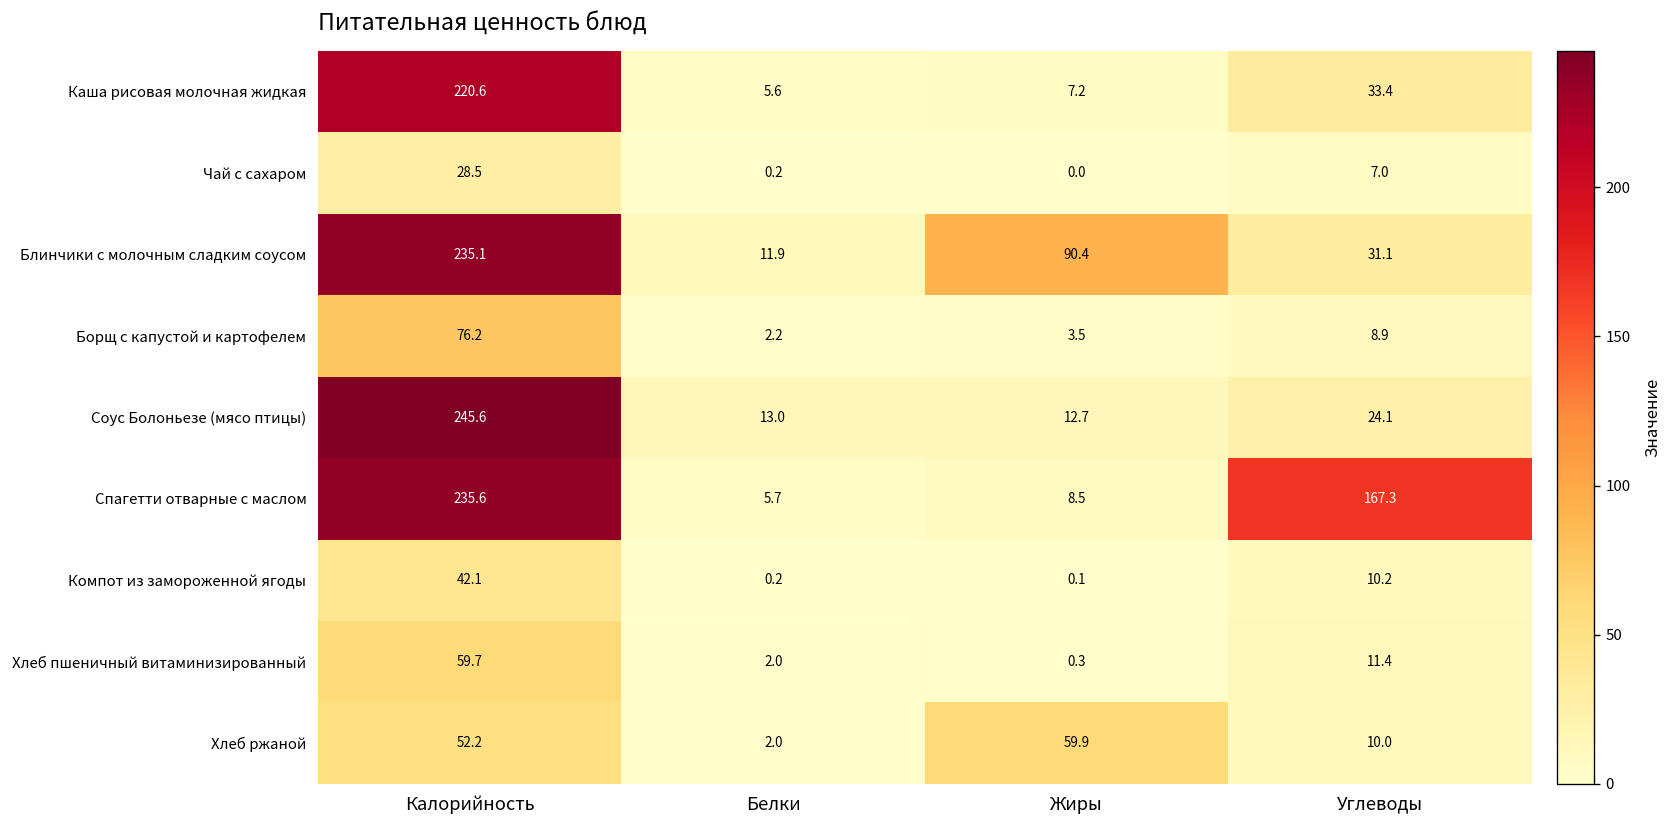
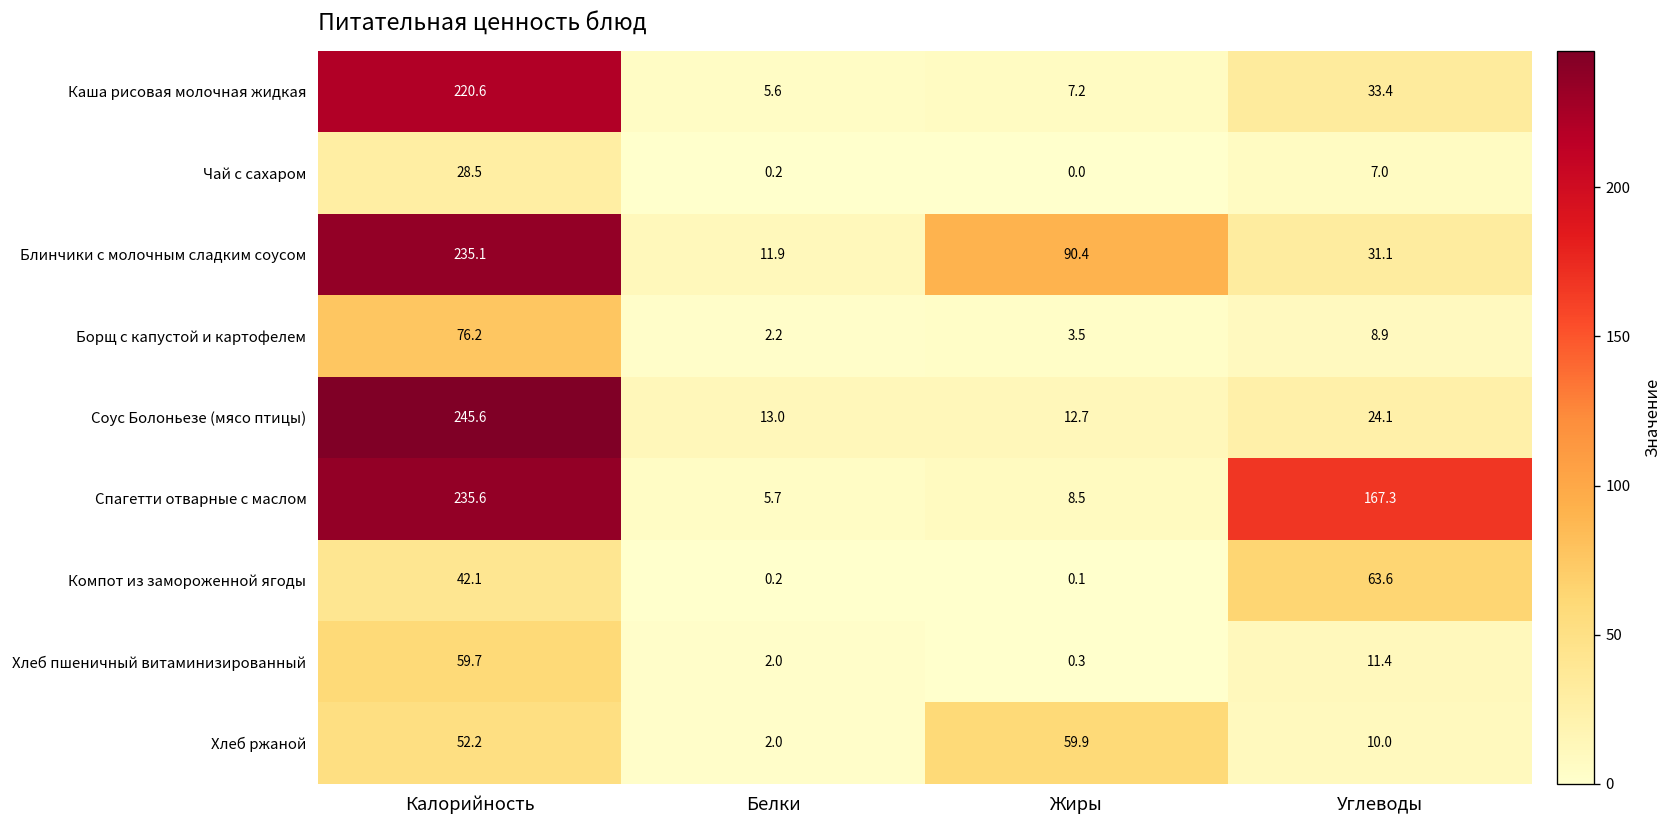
  {
    "Каша рисовая молочная жидкая": {
      "Калорийность": 220.6,
      "Белки": 5.6,
      "Жиры": 7.2,
      "Углеводы": 33.4
    },
    "Чай с сахаром": {
      "Калорийность": 28.5,
      "Белки": 0.2,
      "Жиры": 0.0,
      "Углеводы": 7.0
    },
    "Блинчики с молочным сладким соусом": {
      "Калорийность": 235.1,
      "Белки": 11.9,
      "Жиры": 90.4,
      "Углеводы": 31.1
    },
    "Борщ с капустой и картофелем": {
      "Калорийность": 76.2,
      "Белки": 2.2,
      "Жиры": 3.5,
      "Углеводы": 8.9
    },
    "Соус Болоньезе (мясо птицы)": {
      "Калорийность": 245.6,
      "Белки": 13.0,
      "Жиры": 12.7,
      "Углеводы": 24.1
    },
    "Спагетти отварные с маслом": {
      "Калорийность": 235.6,
      "Белки": 5.7,
      "Жиры": 8.5,
      "Углеводы": 167.3
    },
    "Компот из замороженной ягоды": {
      "Калорийность": 42.1,
      "Белки": 0.2,
      "Жиры": 0.1,
-     "Углеводы": 10.2
+     "Углеводы": 63.6
    },
    "Хлеб пшеничный витаминизированный": {
      "Калорийность": 59.7,
      "Белки": 2.0,
      "Жиры": 0.3,
      "Углеводы": 11.4
    },
    "Хлеб ржаной": {
      "Калорийность": 52.2,
      "Белки": 2.0,
      "Жиры": 59.9,
      "Углеводы": 10.0
    }
  }
